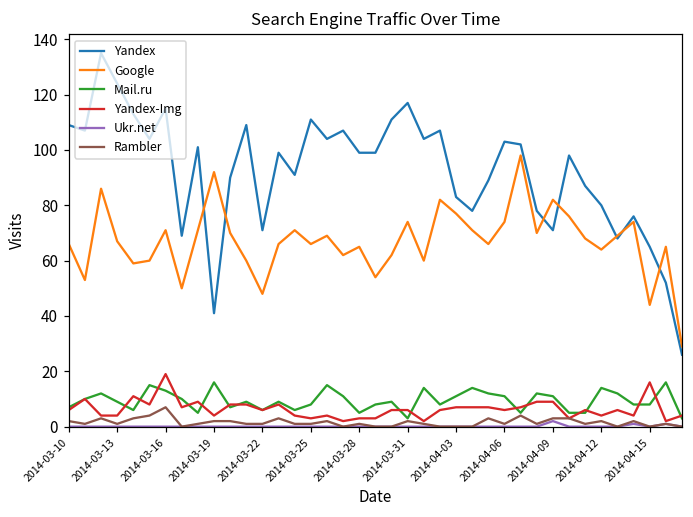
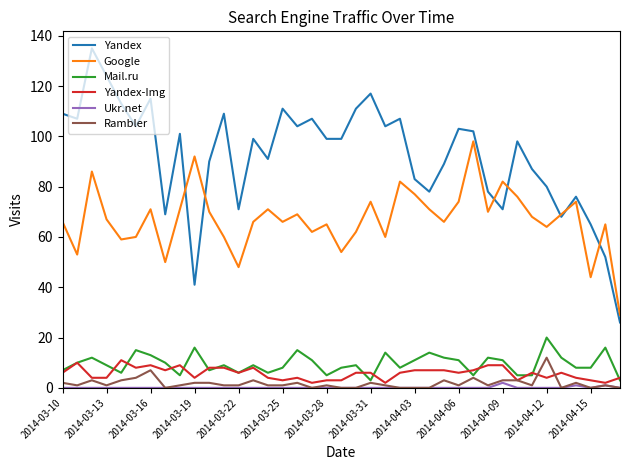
  {
    "Yandex": {
      "2014-03-10": 109,
      "2014-03-19": 41,
      "2014-03-22": 71,
      "2014-03-25": 111,
      "2014-03-28": 99,
      "2014-03-31": 117,
      "2014-04-03": 83,
      "2014-04-06": 103,
      "2014-04-09": 71,
      "2014-04-12": 80,
      "2014-04-15": 65
    },
    "Google": {
      "2014-03-10": 66,
      "2014-03-13": 67,
      "2014-03-16": 71,
      "2014-03-19": 92,
      "2014-03-22": 48,
      "2014-03-25": 66,
      "2014-03-28": 65,
      "2014-03-31": 74,
      "2014-04-03": 77,
      "2014-04-06": 74,
      "2014-04-09": 82,
      "2014-04-12": 64,
      "2014-04-15": 44
    },
    "Mail.ru": {
      "2014-03-10": 7,
      "2014-03-13": 9,
      "2014-03-16": 13,
      "2014-03-19": 16,
      "2014-03-25": 8,
      "2014-03-28": 5,
      "2014-04-03": 11,
      "2014-04-06": 11,
      "2014-04-09": 11,
-     "2014-04-12": 14,
+     "2014-04-12": 20,
      "2014-04-15": 8
    },
    "Yandex-Img": {
      "2014-03-10": 6,
      "2014-03-13": 4,
-     "2014-03-16": 19,
+     "2014-03-16": 9,
      "2014-03-19": 4,
      "2014-03-25": 3,
      "2014-03-28": 3,
      "2014-03-31": 6,
      "2014-04-03": 7,
      "2014-04-06": 6,
      "2014-04-09": 9,
      "2014-04-12": 4,
-     "2014-04-15": 16
+     "2014-04-15": 3
    },
    "Ukr.net": {
      "2014-03-10": 0,
      "2014-03-13": 0,
      "2014-03-16": 0,
      "2014-03-19": 0,
      "2014-03-22": 0,
      "2014-03-25": 0,
      "2014-03-28": 0,
      "2014-03-31": 0,
      "2014-04-06": 0,
      "2014-04-12": 0
    },
    "Rambler": {
      "2014-03-10": 2,
      "2014-03-13": 1,
      "2014-03-16": 7,
      "2014-03-19": 2,
      "2014-03-22": 1,
      "2014-03-25": 1,
      "2014-03-28": 1,
      "2014-04-06": 1,
-     "2014-04-12": 2
+     "2014-04-12": 12
    }
  }
